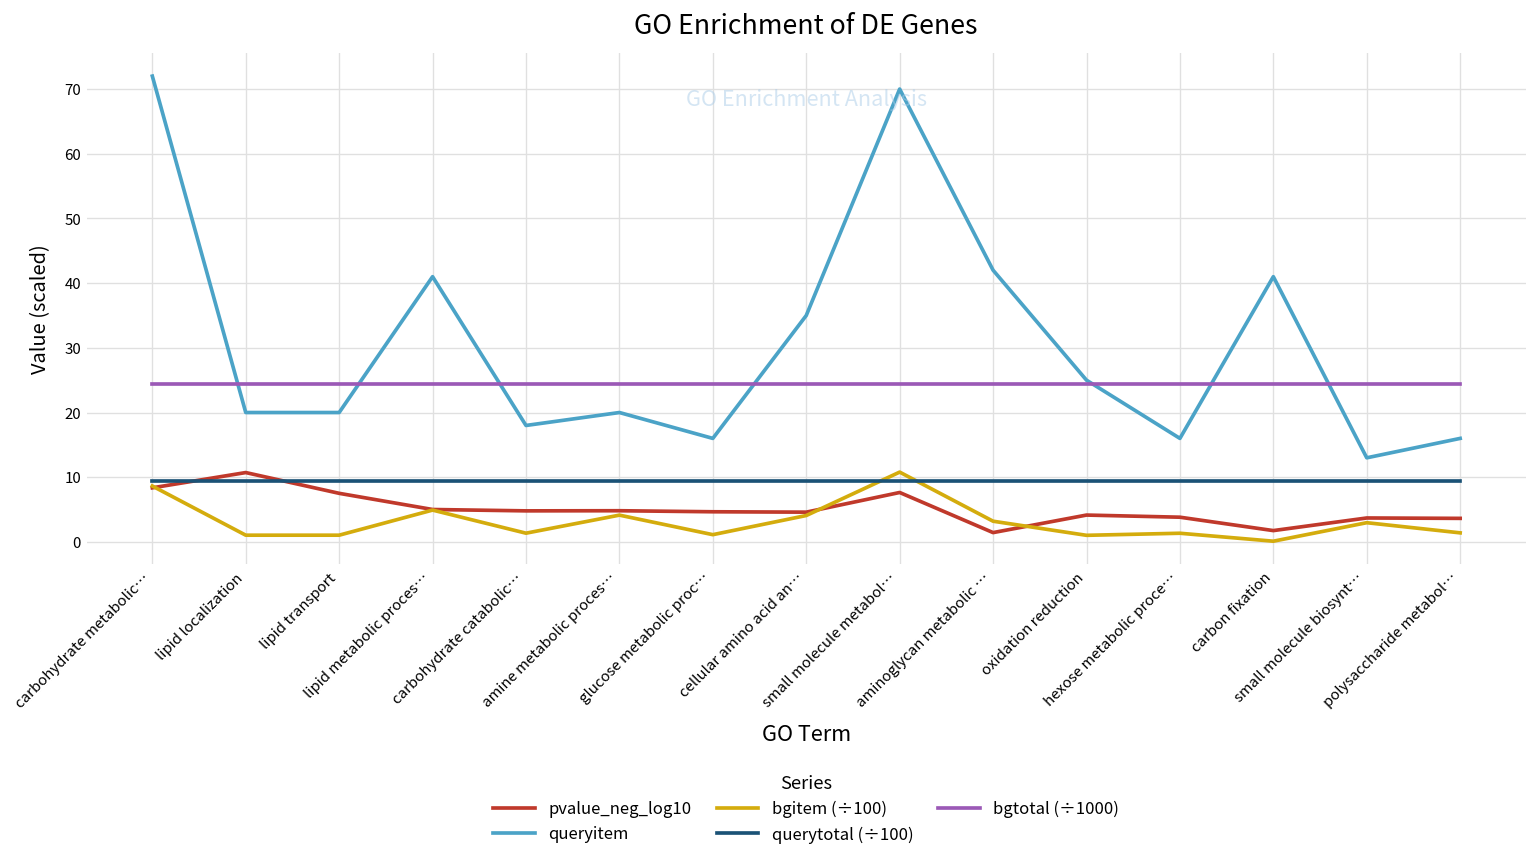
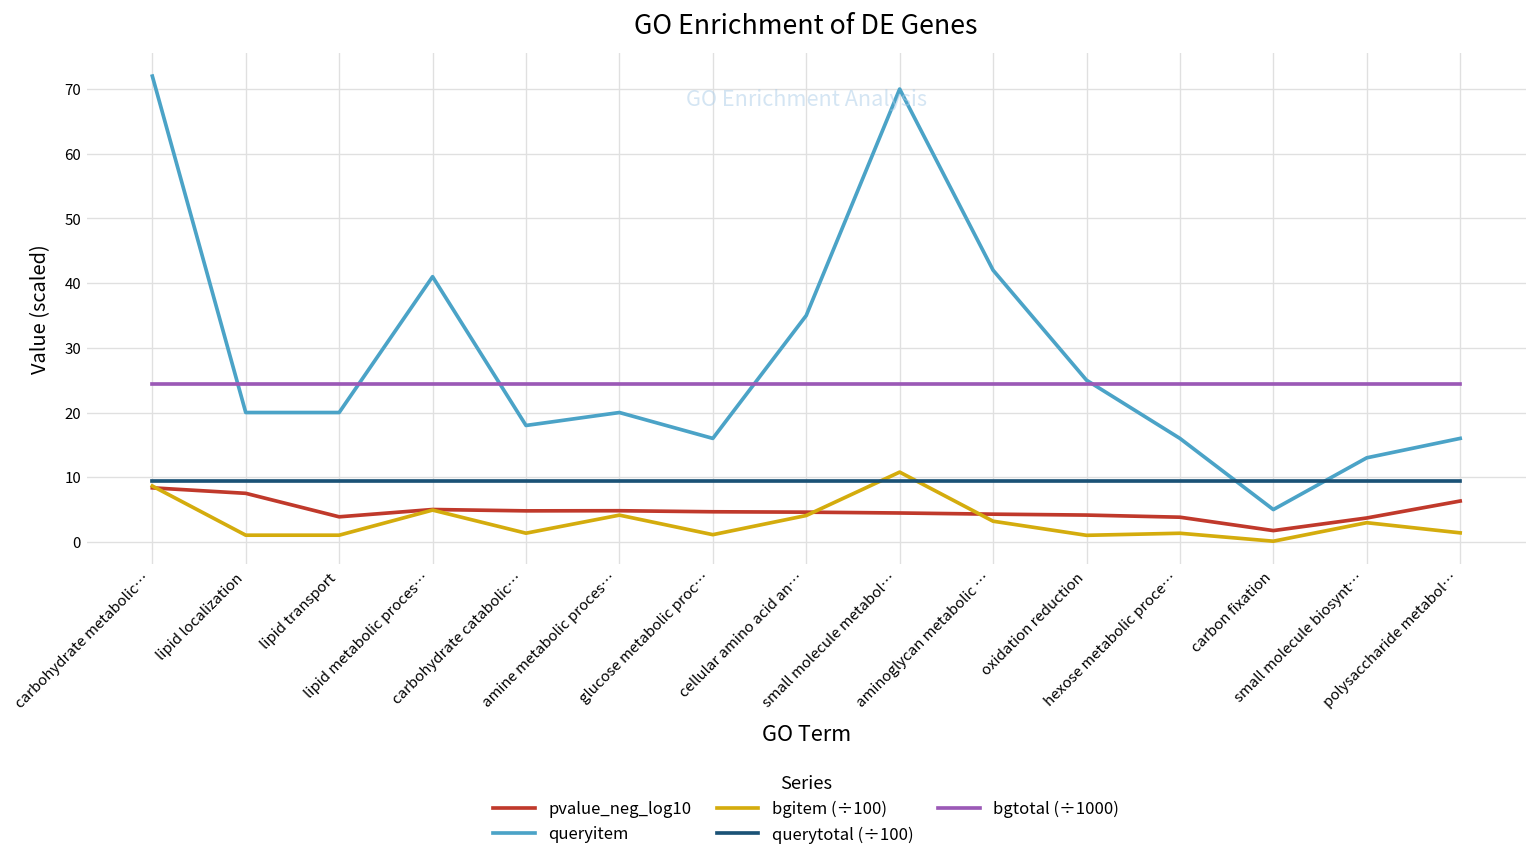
  {
    "pvalue_neg_log10": {
-     "lipid localization": 11,
-     "lipid transport": 8,
+     "lipid localization": 8,
+     "lipid transport": 4,
      "carbohydrate catabolic…": 5,
      "amine metabolic proces…": 5,
      "glucose metabolic proc…": 5,
      "cellular amino acid an…": 5,
-     "small molecule metabol…": 8,
-     "aminoglycan metabolic …": 1,
+     "small molecule metabol…": 4,
+     "aminoglycan metabolic …": 4,
      "oxidation reduction": 4,
      "hexose metabolic proce…": 4,
      "carbon fixation": 2,
      "small molecule biosynt…": 4,
-     "polysaccharide metabol…": 4
+     "polysaccharide metabol…": 6
    },
    "queryitem": {
      "carbohydrate metabolic…": 72,
      "lipid localization": 20,
      "lipid transport": 20,
      "lipid metabolic proces…": 41,
      "carbohydrate catabolic…": 18,
      "amine metabolic proces…": 20,
      "glucose metabolic proc…": 16,
      "cellular amino acid an…": 35,
      "small molecule metabol…": 70,
      "aminoglycan metabolic …": 42,
      "oxidation reduction": 25,
      "hexose metabolic proce…": 16,
-     "carbon fixation": 41,
+     "carbon fixation": 5,
      "small molecule biosynt…": 13,
      "polysaccharide metabol…": 16
    },
    "bgitem (÷100)": {
      "lipid localization": 1,
      "lipid transport": 1,
      "carbohydrate catabolic…": 1,
      "amine metabolic proces…": 4,
      "glucose metabolic proc…": 1,
      "cellular amino acid an…": 4,
      "small molecule metabol…": 11,
      "aminoglycan metabolic …": 3,
      "oxidation reduction": 1,
      "hexose metabolic proce…": 1,
      "carbon fixation": 0,
      "small molecule biosynt…": 3,
      "polysaccharide metabol…": 1
    },
    "querytotal (÷100)": {
      "carbohydrate metabolic…": 9,
      "lipid localization": 9,
      "lipid transport": 9,
      "lipid metabolic proces…": 9,
      "carbohydrate catabolic…": 9,
      "amine metabolic proces…": 9,
      "glucose metabolic proc…": 9,
      "cellular amino acid an…": 9,
      "small molecule metabol…": 9,
      "aminoglycan metabolic …": 9,
      "oxidation reduction": 9,
      "hexose metabolic proce…": 9,
      "carbon fixation": 9,
      "small molecule biosynt…": 9,
      "polysaccharide metabol…": 9
    },
    "bgtotal (÷1000)": {
      "carbohydrate metabolic…": 24,
      "lipid localization": 24,
      "lipid transport": 24,
      "lipid metabolic proces…": 24,
      "carbohydrate catabolic…": 24,
      "amine metabolic proces…": 24,
      "glucose metabolic proc…": 24,
      "cellular amino acid an…": 24,
      "small molecule metabol…": 24,
      "aminoglycan metabolic …": 24,
      "oxidation reduction": 24,
      "hexose metabolic proce…": 24,
      "carbon fixation": 24,
      "small molecule biosynt…": 24,
      "polysaccharide metabol…": 24
    }
  }
